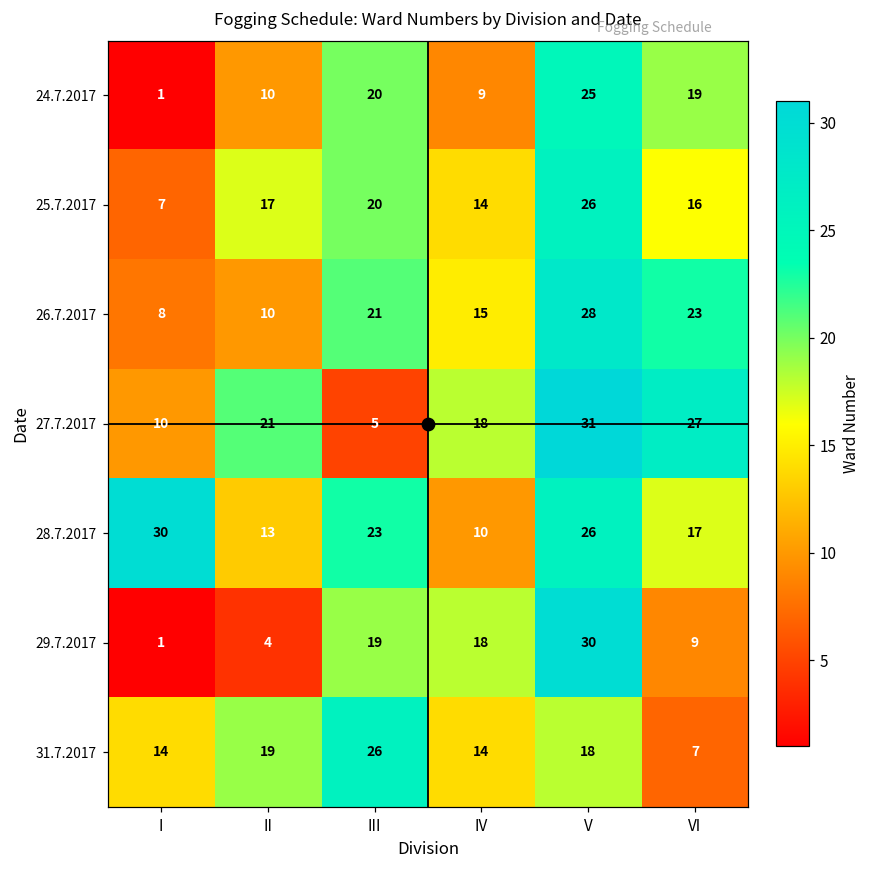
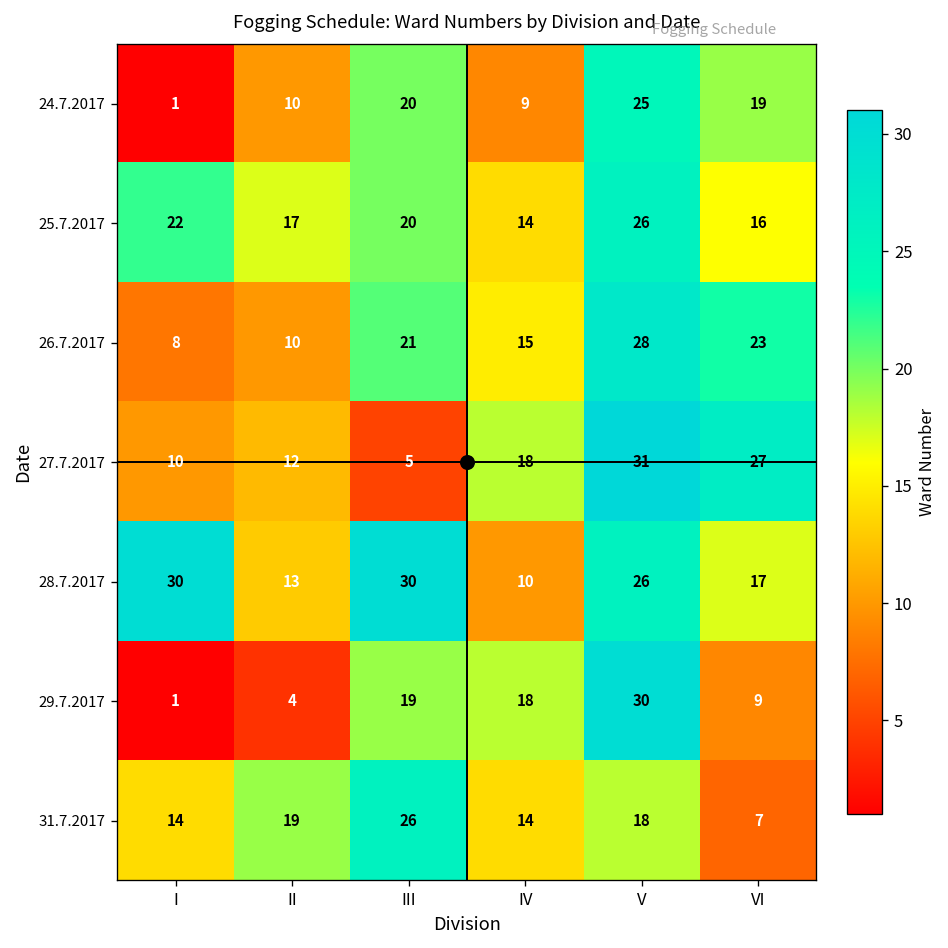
  {
    "24.7.2017": {
      "I": 1,
      "II": 10,
      "III": 20,
      "IV": 9,
      "V": 25,
      "VI": 19
    },
    "25.7.2017": {
-     "I": 7,
+     "I": 22,
      "II": 17,
      "III": 20,
      "IV": 14,
      "V": 26,
      "VI": 16
    },
    "26.7.2017": {
      "I": 8,
      "II": 10,
      "III": 21,
      "IV": 15,
      "V": 28,
      "VI": 23
    },
    "27.7.2017": {
      "I": 10,
-     "II": 21,
+     "II": 12,
      "III": 5,
      "IV": 18,
      "V": 31,
      "VI": 27
    },
    "28.7.2017": {
      "I": 30,
      "II": 13,
-     "III": 23,
+     "III": 30,
      "IV": 10,
      "V": 26,
      "VI": 17
    },
    "29.7.2017": {
      "I": 1,
      "II": 4,
      "III": 19,
      "IV": 18,
      "V": 30,
      "VI": 9
    },
    "31.7.2017": {
      "I": 14,
      "II": 19,
      "III": 26,
      "IV": 14,
      "V": 18,
      "VI": 7
    }
  }
